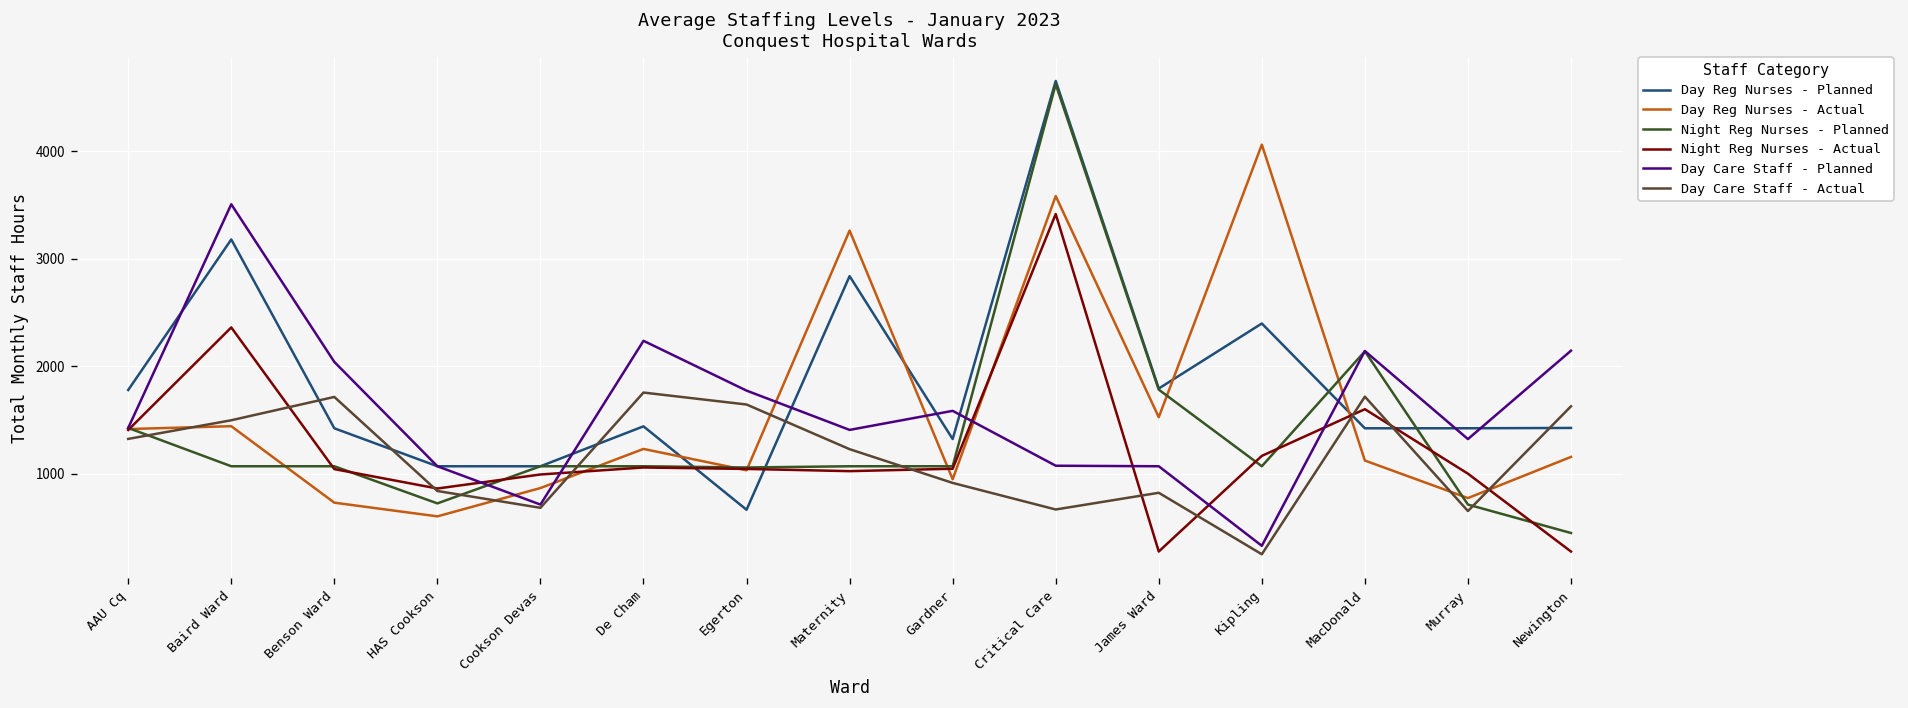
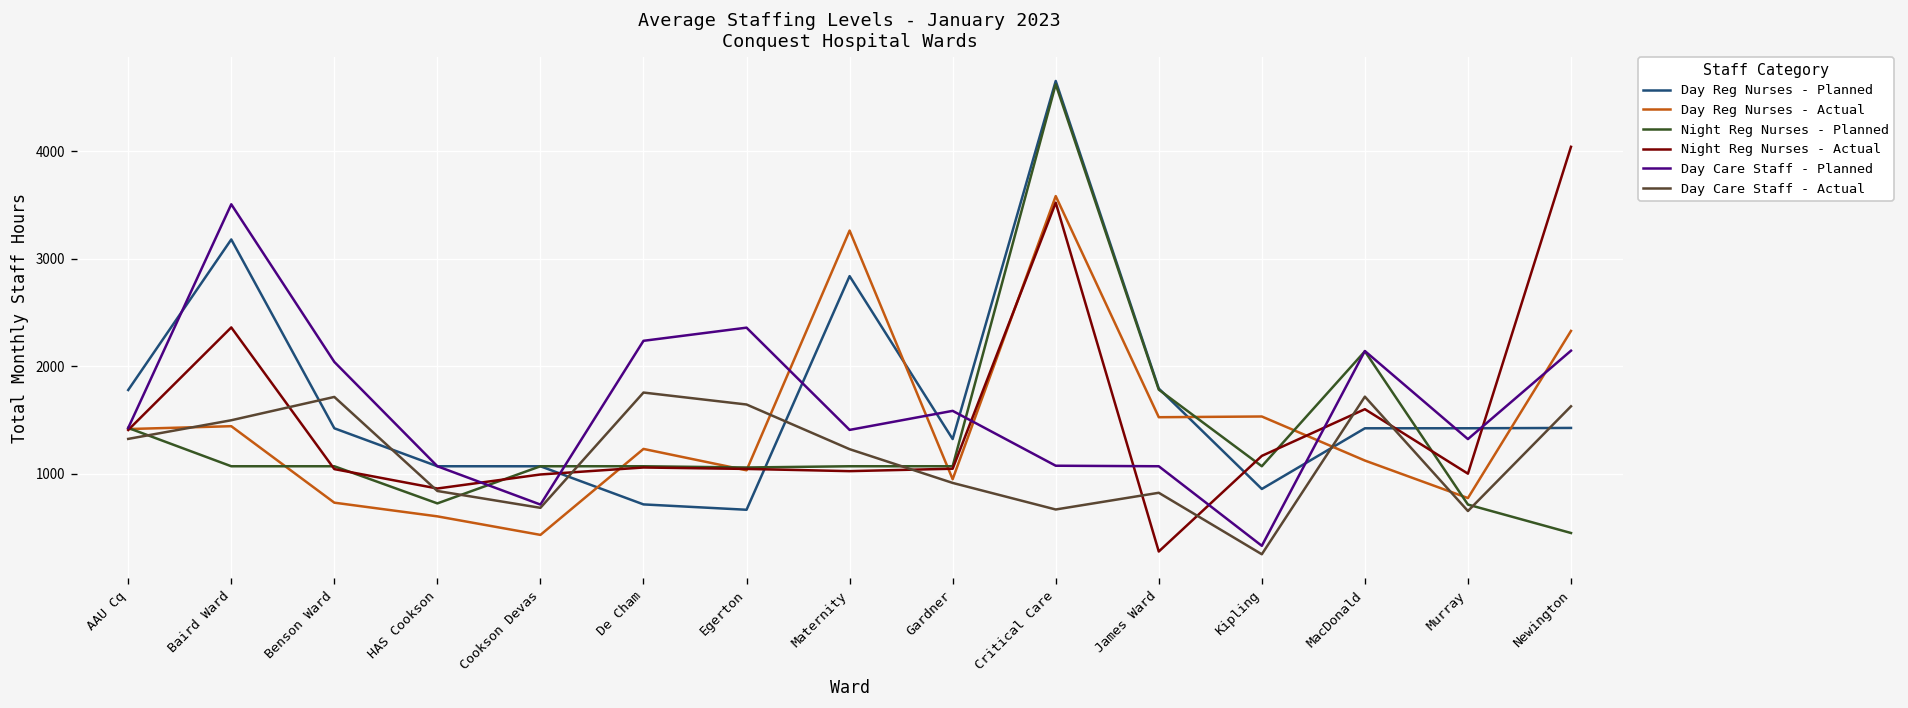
  {
    "Day Reg Nurses - Planned": {
      "AAU Cq": 1800,
      "Baird Ward": 3200,
      "Benson Ward": 1400,
-     "De Cham": 1400,
+     "De Cham": 700,
      "Egerton": 700,
      "Maternity": 2800,
      "Gardner": 1300,
      "Critical Care": 4700,
-     "Kipling": 2400,
+     "Kipling": 900,
      "MacDonald": 1400,
      "Murray": 1400,
      "Newington": 1400
    },
    "Day Reg Nurses - Actual": {
      "Baird Ward": 1400,
      "Benson Ward": 700,
      "HAS Cookson": 600,
-     "Cookson Devas": 900,
+     "Cookson Devas": 400,
      "De Cham": 1200,
      "Maternity": 3300,
      "Gardner": 900,
      "Critical Care": 3600,
      "James Ward": 1500,
-     "Kipling": 4100,
+     "Kipling": 1500,
      "MacDonald": 1100,
      "Murray": 800,
-     "Newington": 1200
+     "Newington": 2300
    },
    "Night Reg Nurses - Actual": {
      "Baird Ward": 2400,
      "Cookson Devas": 1000,
      "Maternity": 1000,
-     "Critical Care": 3400,
+     "Critical Care": 3500,
      "James Ward": 300,
      "Kipling": 1200,
      "MacDonald": 1600,
      "Murray": 1000,
-     "Newington": 300
+     "Newington": 4000
    },
    "Day Care Staff - Planned": {
      "Baird Ward": 3500,
      "Benson Ward": 2000,
      "Cookson Devas": 700,
      "De Cham": 2200,
-     "Egerton": 1800,
+     "Egerton": 2400,
      "Maternity": 1400,
      "Gardner": 1600,
      "Critical Care": 1100,
      "James Ward": 1100,
      "Kipling": 300,
      "Murray": 1300,
      "Newington": 2100
    }
  }
